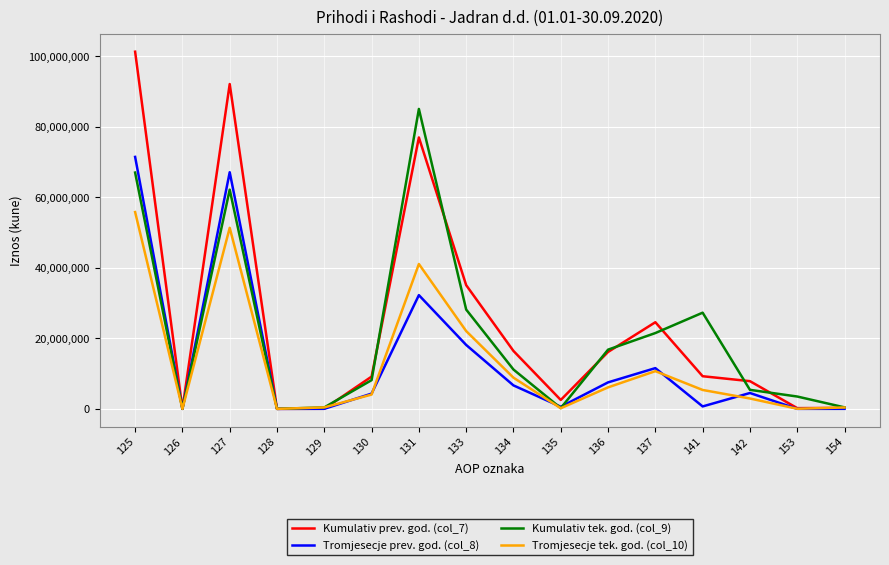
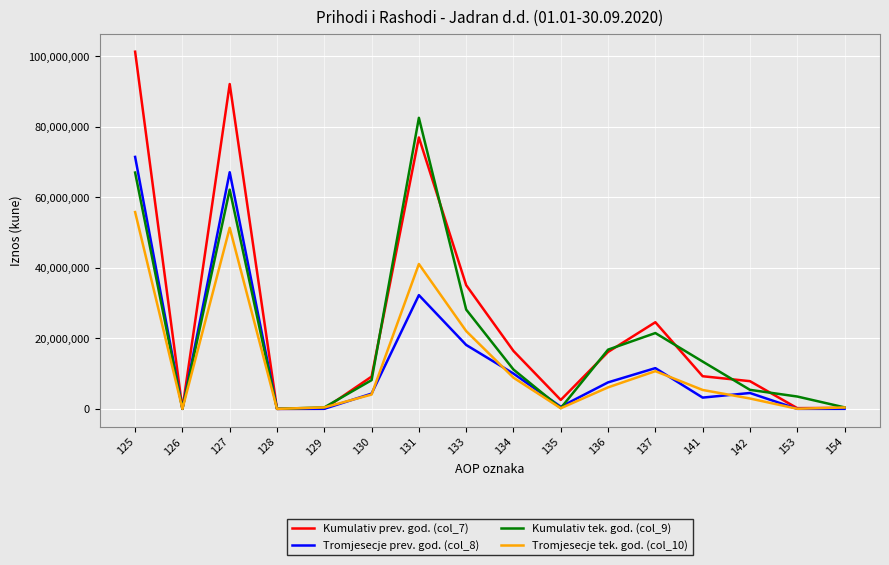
  {
    "Kumulativ prev. god. (col_7)": {
      "125": "101,000,000",
      "127": "92,000,000",
      "130": "9,000,000",
      "131": "77,000,000",
      "133": "35,000,000",
      "134": "16,000,000",
      "135": "3,000,000",
      "137": "25,000,000",
      "141": "9,000,000",
      "142": "8,000,000"
    },
    "Tromjesecje prev. god. (col_8)": {
      "125": "71,000,000",
      "127": "67,000,000",
      "131": "32,000,000",
      "133": "18,000,000",
-     "134": "7,000,000",
+     "134": "10,000,000",
      "136": "8,000,000",
      "137": "12,000,000",
-     "141": "1,000,000",
+     "141": "3,000,000",
      "142": "5,000,000"
    },
    "Kumulativ tek. god. (col_9)": {
      "125": "67,000,000",
      "127": "62,000,000",
      "130": "8,000,000",
-     "131": "85,000,000",
+     "131": "83,000,000",
      "133": "28,000,000",
      "134": "11,000,000",
      "137": "22,000,000",
-     "141": "27,000,000",
+     "141": "13,000,000",
      "142": "5,000,000",
      "153": "3,000,000"
    },
    "Tromjesecje tek. god. (col_10)": {
      "125": "56,000,000",
      "127": "51,000,000",
      "131": "41,000,000",
      "133": "22,000,000",
      "134": "9,000,000",
      "136": "6,000,000",
      "137": "11,000,000",
      "141": "5,000,000",
      "142": "3,000,000"
    }
  }
